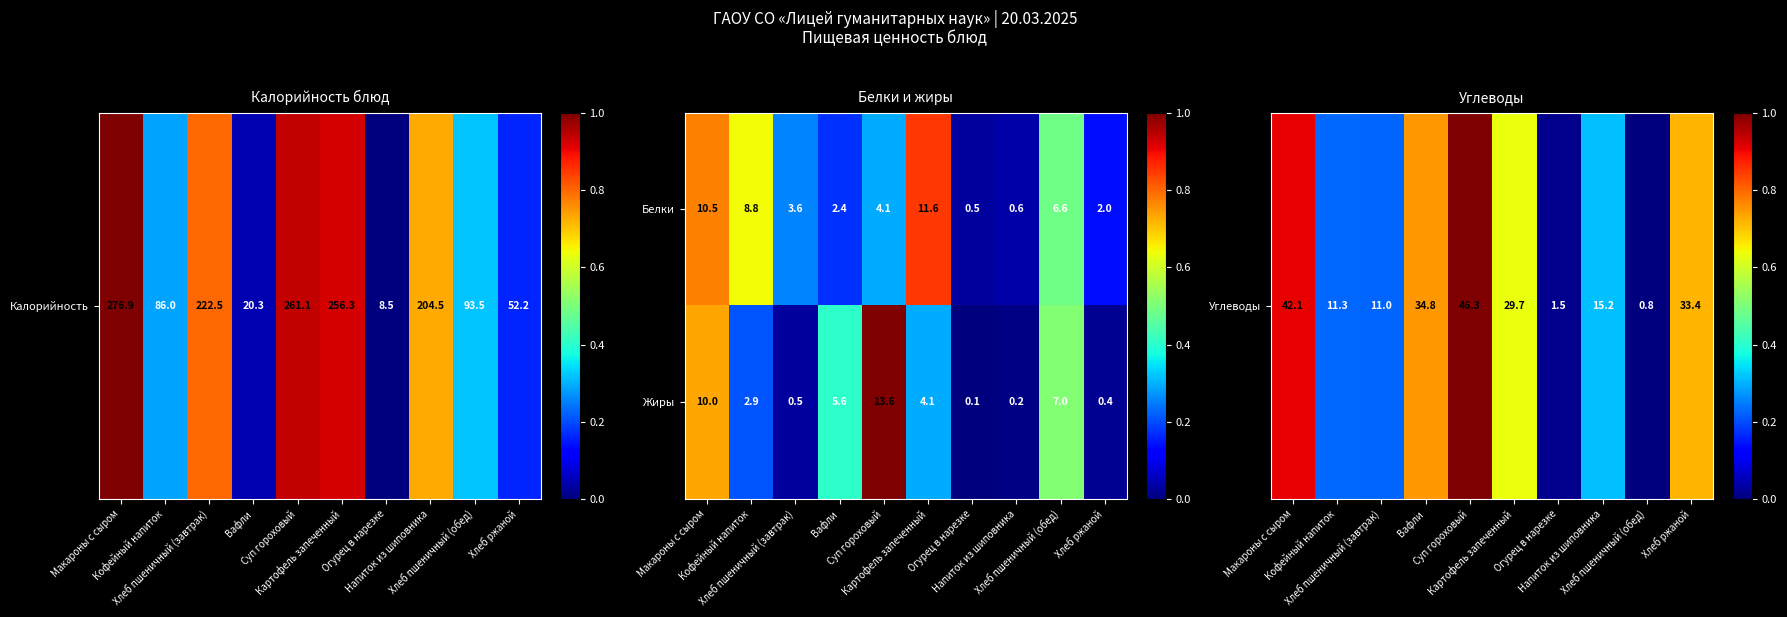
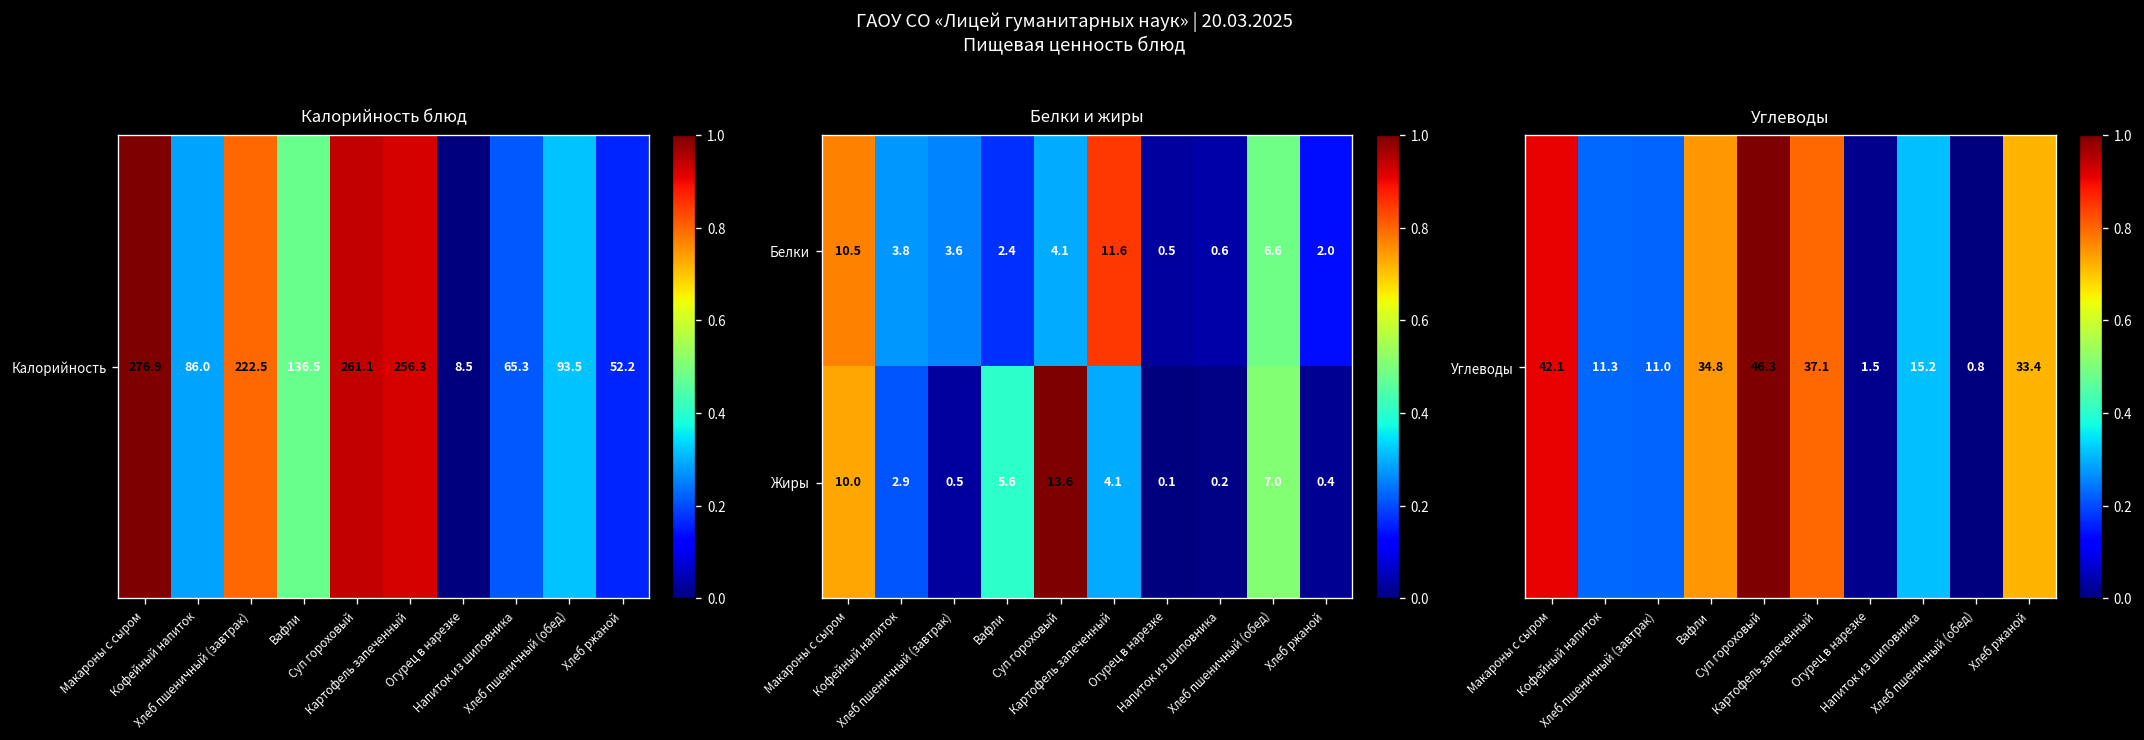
  {
    "Калорийность блюд": {
      "Калорийность": {
        "Макароны с сыром": 276.9,
        "Кофейный напиток": 86.0,
        "Хлеб пшеничный (завтрак)": 222.5,
-       "Вафли": 20.3,
+       "Вафли": 136.5,
        "Суп гороховый": 261.1,
        "Картофель запеченный": 256.3,
        "Огурец в нарезке": 8.5,
-       "Напиток из шиповника": 204.5,
+       "Напиток из шиповника": 65.3,
        "Хлеб пшеничный (обед)": 93.5,
        "Хлеб ржаной": 52.2
      }
    },
    "Белки и жиры": {
      "Белки": {
        "Макароны с сыром": 10.5,
-       "Кофейный напиток": 8.8,
+       "Кофейный напиток": 3.8,
        "Хлеб пшеничный (завтрак)": 3.6,
        "Вафли": 2.4,
        "Суп гороховый": 4.1,
        "Картофель запеченный": 11.6,
        "Огурец в нарезке": 0.5,
        "Напиток из шиповника": 0.6,
        "Хлеб пшеничный (обед)": 6.6,
        "Хлеб ржаной": 2.0
      },
      "Жиры": {
        "Макароны с сыром": 10.0,
        "Кофейный напиток": 2.9,
        "Хлеб пшеничный (завтрак)": 0.5,
        "Вафли": 5.6,
        "Суп гороховый": 13.6,
        "Картофель запеченный": 4.1,
        "Огурец в нарезке": 0.1,
        "Напиток из шиповника": 0.2,
        "Хлеб пшеничный (обед)": 7.0,
        "Хлеб ржаной": 0.4
      }
    },
    "Углеводы": {
      "Углеводы": {
        "Макароны с сыром": 42.1,
        "Кофейный напиток": 11.3,
        "Хлеб пшеничный (завтрак)": 11.0,
        "Вафли": 34.8,
        "Суп гороховый": 46.3,
-       "Картофель запеченный": 29.7,
+       "Картофель запеченный": 37.1,
        "Огурец в нарезке": 1.5,
        "Напиток из шиповника": 15.2,
        "Хлеб пшеничный (обед)": 0.8,
        "Хлеб ржаной": 33.4
      }
    }
  }
